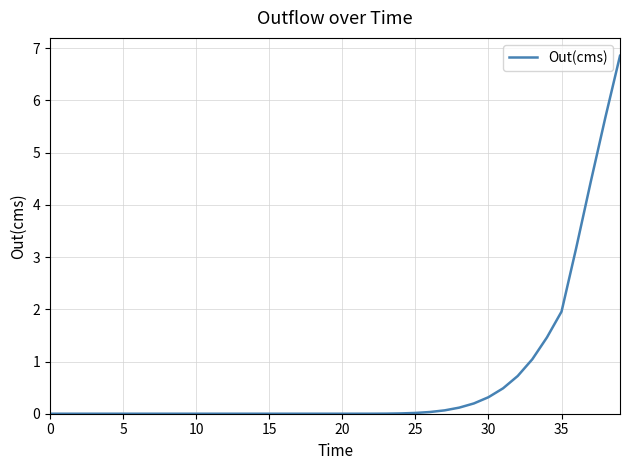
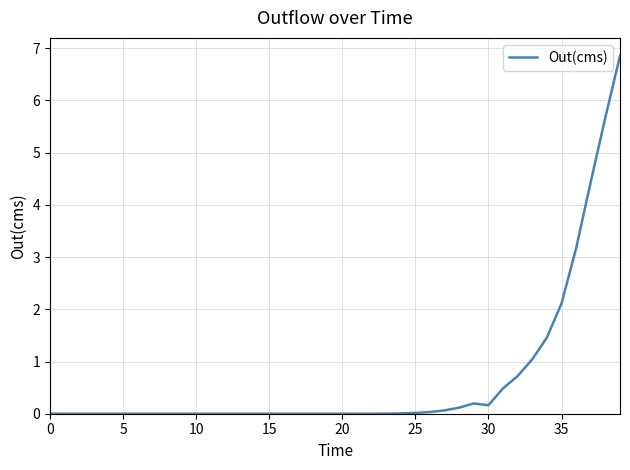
  {
    "0": 0.0,
    "5": 0.0,
    "10": 0.0,
    "15": 0.0,
    "20": 0.0,
    "25": 0.0,
-   "30": 0.3,
-   "35": 2.0
+   "30": 0.2,
+   "35": 2.1
  }
